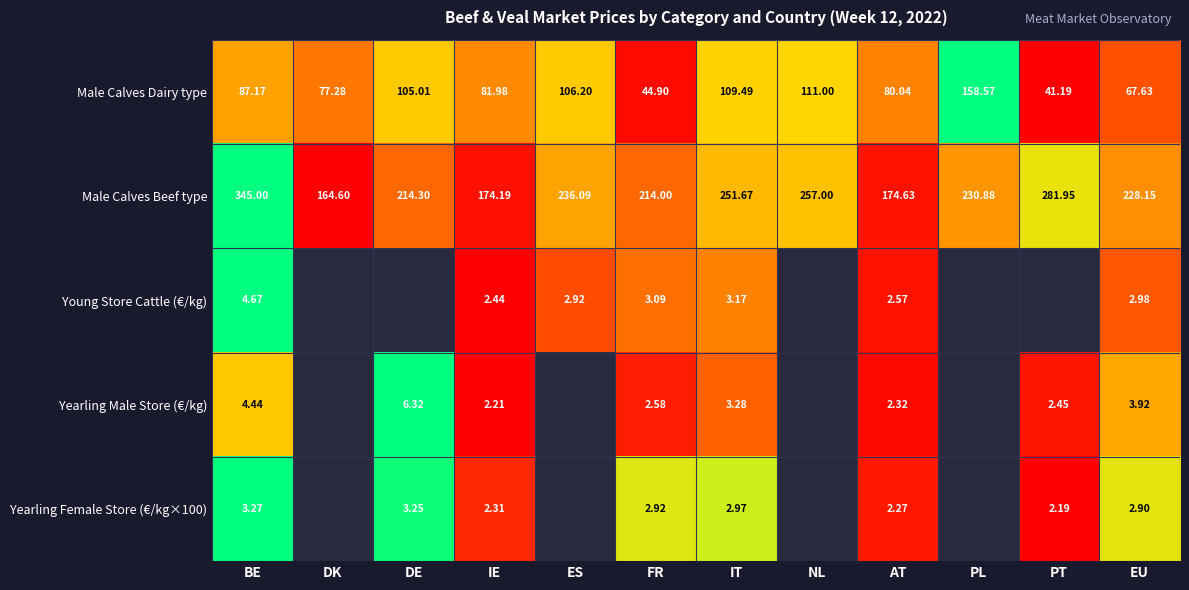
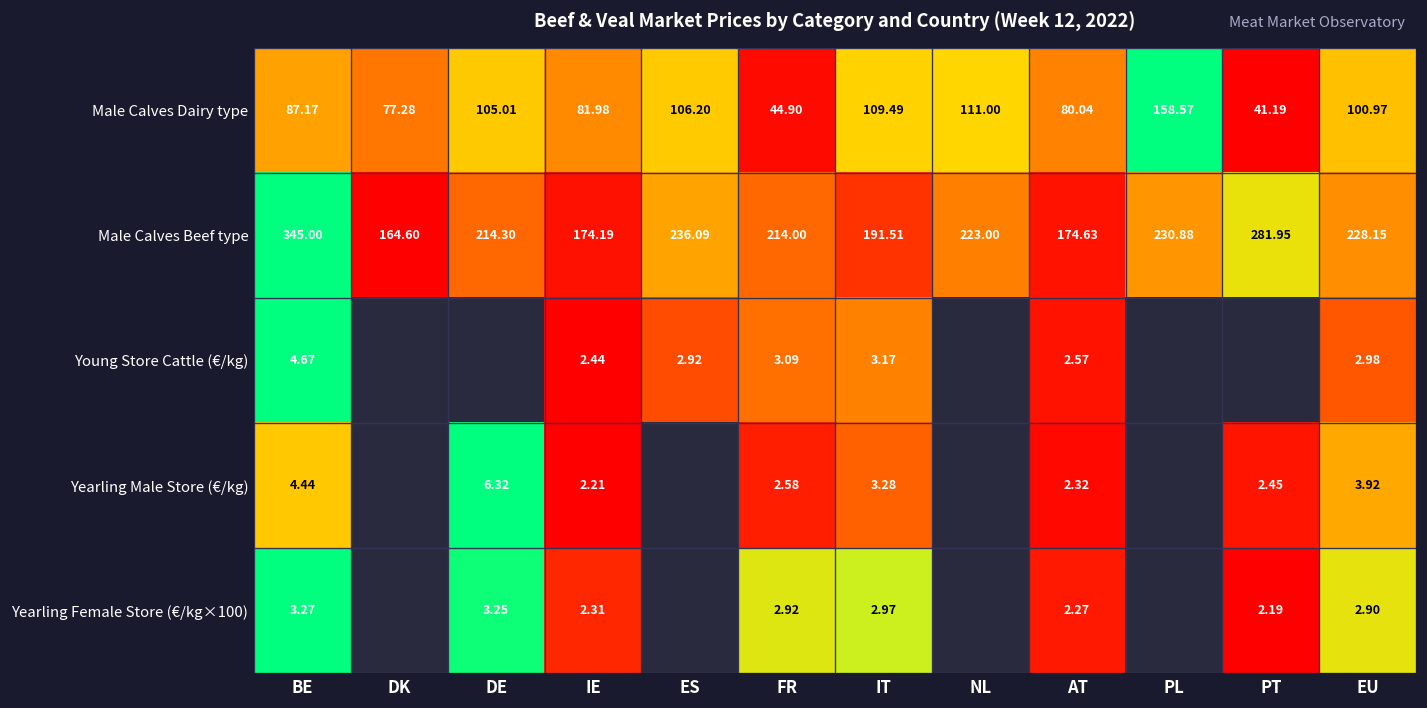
  {
    "Male Calves Dairy type": {
      "BE": 87.17,
      "DK": 77.28,
      "DE": 105.01,
      "IE": 81.98,
      "ES": 106.20,
      "FR": 44.90,
      "IT": 109.49,
      "NL": 111.00,
      "AT": 80.04,
      "PL": 158.57,
      "PT": 41.19,
-     "EU": 67.63
+     "EU": 100.97
    },
    "Male Calves Beef type": {
      "BE": 345.00,
      "DK": 164.60,
      "DE": 214.30,
      "IE": 174.19,
      "ES": 236.09,
      "FR": 214.00,
-     "IT": 251.67,
-     "NL": 257.00,
+     "IT": 191.51,
+     "NL": 223.00,
      "AT": 174.63,
      "PL": 230.88,
      "PT": 281.95,
      "EU": 228.15
    },
    "Young Store Cattle (€/kg)": {
      "BE": 4.67,
      "IE": 2.44,
      "ES": 2.92,
      "FR": 3.09,
      "IT": 3.17,
      "AT": 2.57,
      "EU": 2.98
    },
    "Yearling Male Store (€/kg)": {
      "BE": 4.44,
      "DE": 6.32,
      "IE": 2.21,
      "FR": 2.58,
      "IT": 3.28,
      "AT": 2.32,
      "PT": 2.45,
      "EU": 3.92
    },
    "Yearling Female Store (€/kg×100)": {
      "BE": 3.27,
      "DE": 3.25,
      "IE": 2.31,
      "FR": 2.92,
      "IT": 2.97,
      "AT": 2.27,
      "PT": 2.19,
      "EU": 2.90
    }
  }
